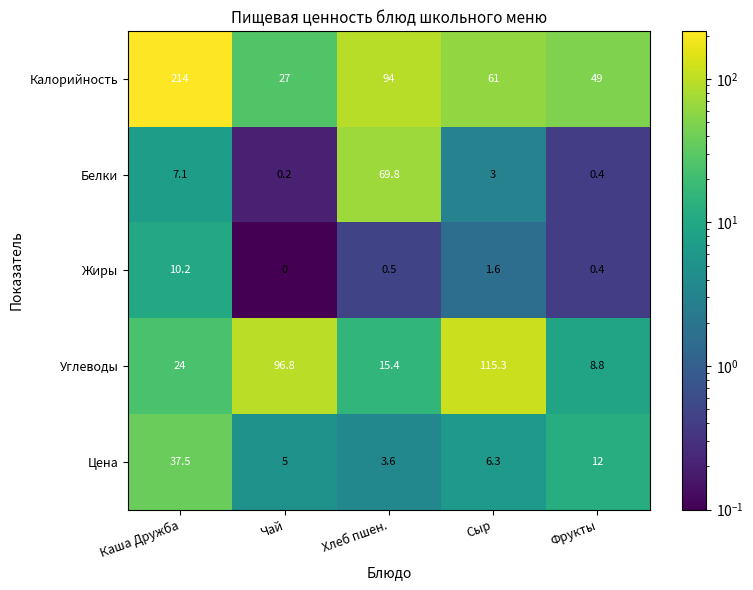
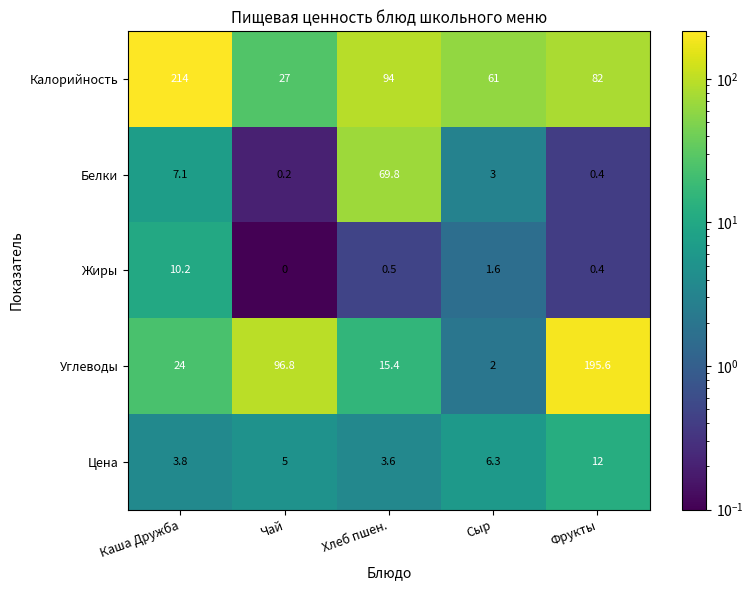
  {
    "Калорийность": {
      "Каша Дружба": 214,
      "Чай": 27,
      "Хлеб пшен.": 94,
      "Сыр": 61,
-     "Фрукты": 49
+     "Фрукты": 82
    },
    "Белки": {
      "Каша Дружба": 7.1,
      "Чай": 0.2,
      "Хлеб пшен.": 69.8,
      "Сыр": 3,
      "Фрукты": 0.4
    },
    "Жиры": {
      "Каша Дружба": 10.2,
      "Чай": 0,
      "Хлеб пшен.": 0.5,
      "Сыр": 1.6,
      "Фрукты": 0.4
    },
    "Углеводы": {
      "Каша Дружба": 24,
      "Чай": 96.8,
      "Хлеб пшен.": 15.4,
-     "Сыр": 115.3,
-     "Фрукты": 8.8
+     "Сыр": 2,
+     "Фрукты": 195.6
    },
    "Цена": {
-     "Каша Дружба": 37.5,
+     "Каша Дружба": 3.8,
      "Чай": 5,
      "Хлеб пшен.": 3.6,
      "Сыр": 6.3,
      "Фрукты": 12
    }
  }
